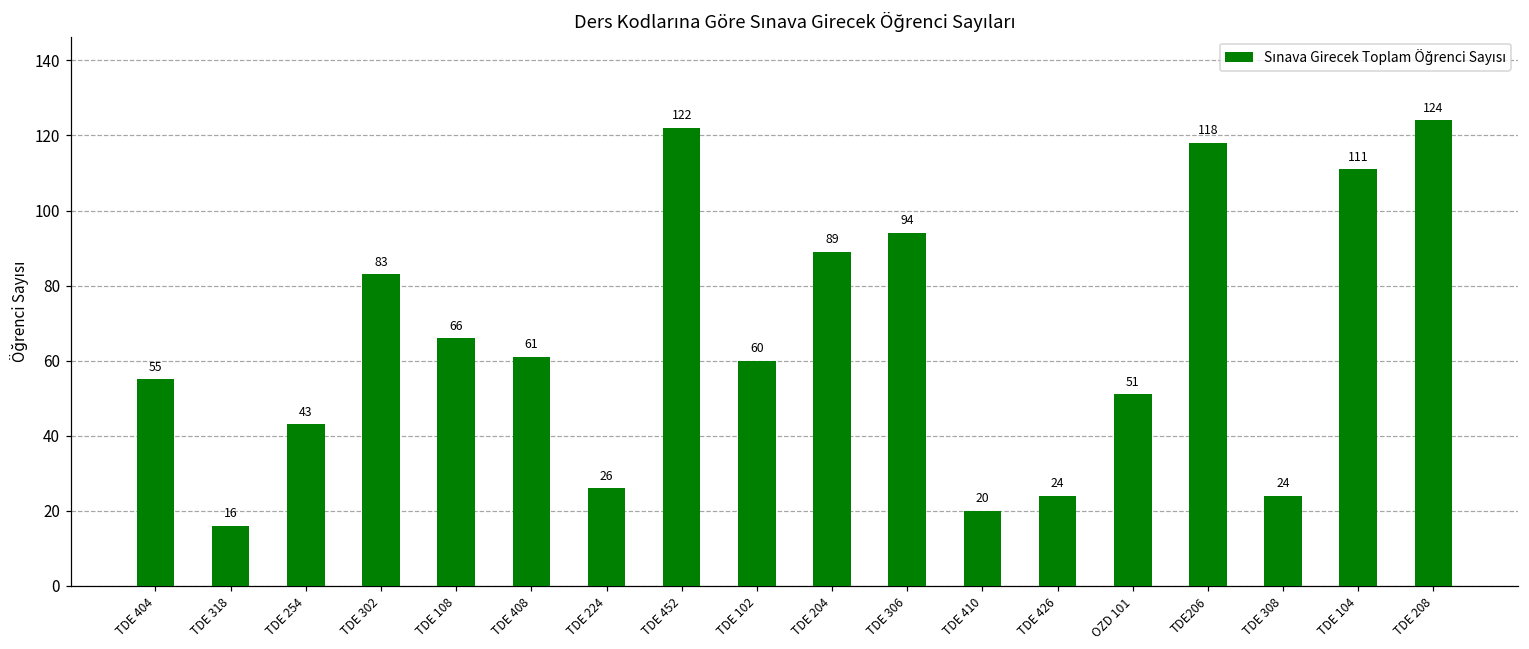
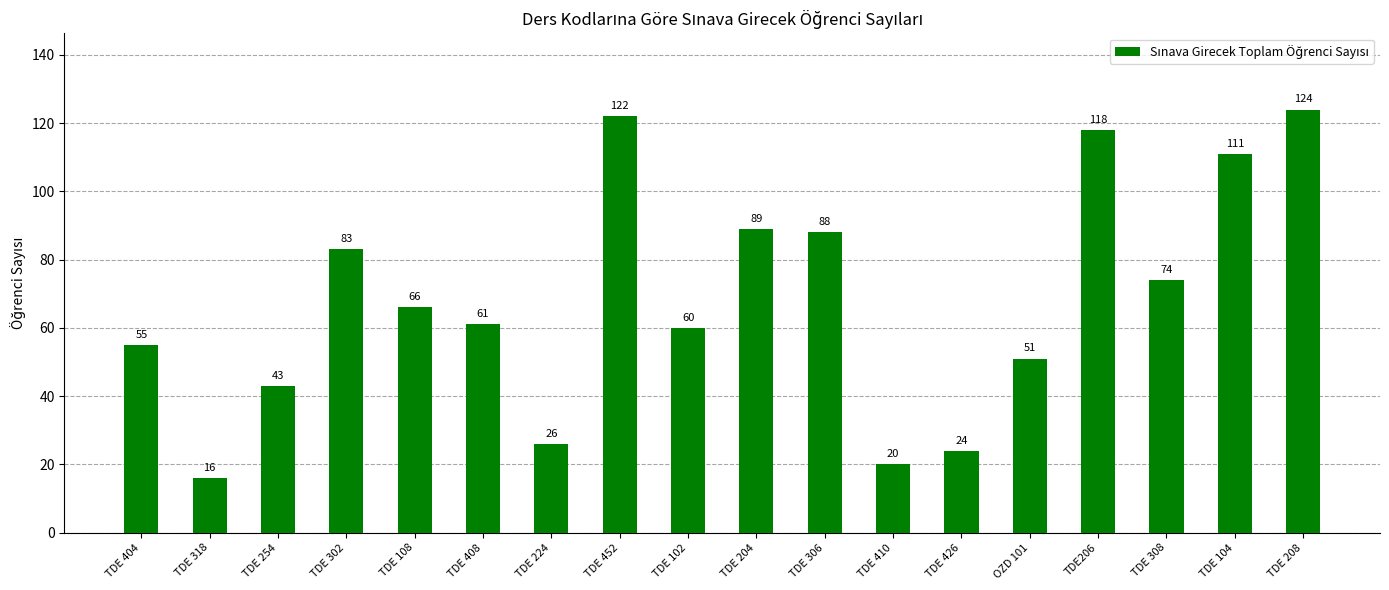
  {
    "TDE 404": 55,
    "TDE 318": 16,
    "TDE 254": 43,
    "TDE 302": 83,
    "TDE 108": 66,
    "TDE 408": 61,
    "TDE 224": 26,
    "TDE 452": 122,
    "TDE 102": 60,
    "TDE 204": 89,
-   "TDE 306": 94,
+   "TDE 306": 88,
    "TDE 410": 20,
    "TDE 426": 24,
    "OZD 101": 51,
    "TDE206": 118,
-   "TDE 308": 24,
+   "TDE 308": 74,
    "TDE 104": 111,
    "TDE 208": 124
  }
